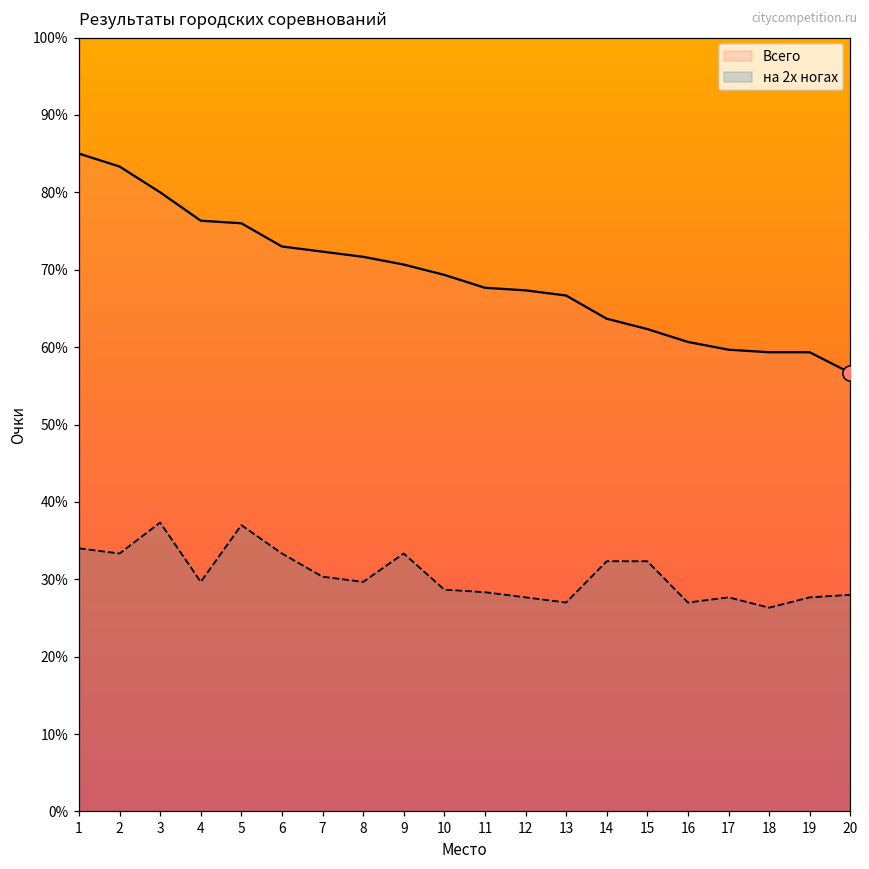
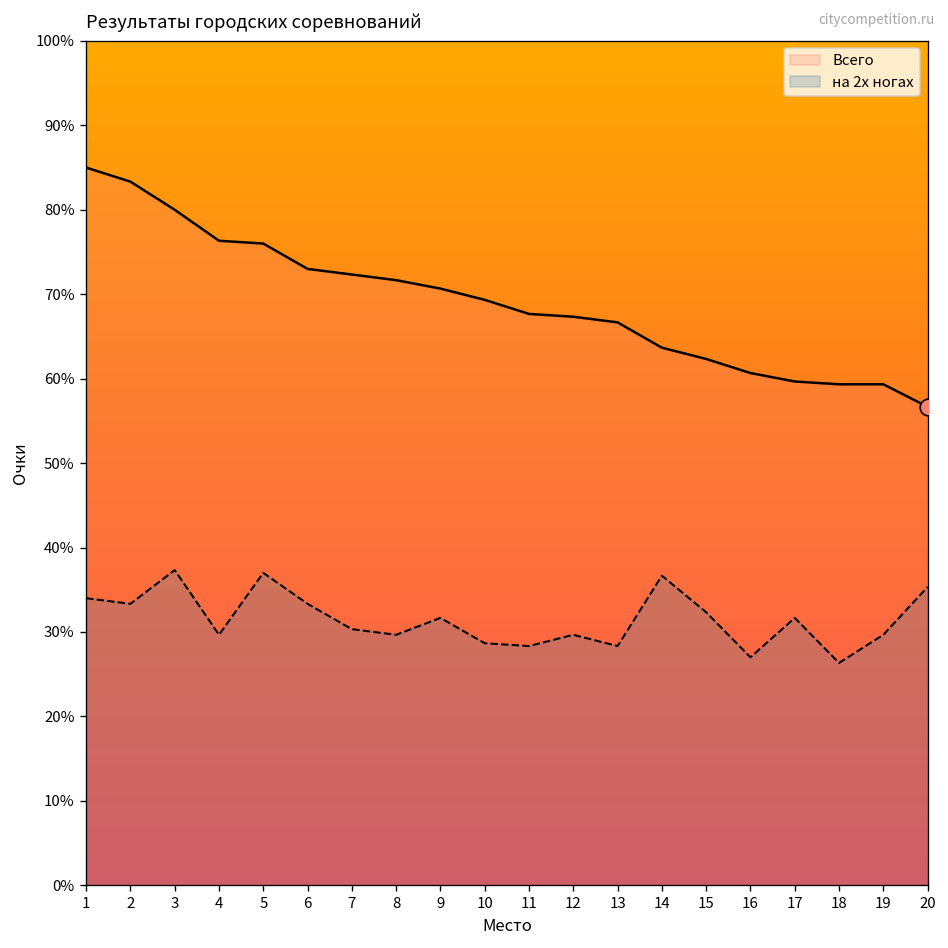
  {
    "на 2х ногах": {
      "1": "34%",
      "2": "33%",
      "3": "37%",
      "4": "30%",
      "5": "37%",
      "6": "33%",
      "7": "30%",
      "8": "30%",
-     "9": "33%",
+     "9": "32%",
      "10": "29%",
      "11": "28%",
-     "12": "28%",
-     "13": "27%",
-     "14": "32%",
+     "12": "30%",
+     "13": "28%",
+     "14": "37%",
      "15": "32%",
      "16": "27%",
-     "17": "28%",
+     "17": "32%",
      "18": "26%",
-     "19": "28%",
-     "20": "28%"
+     "19": "30%",
+     "20": "35%"
    }
  }
